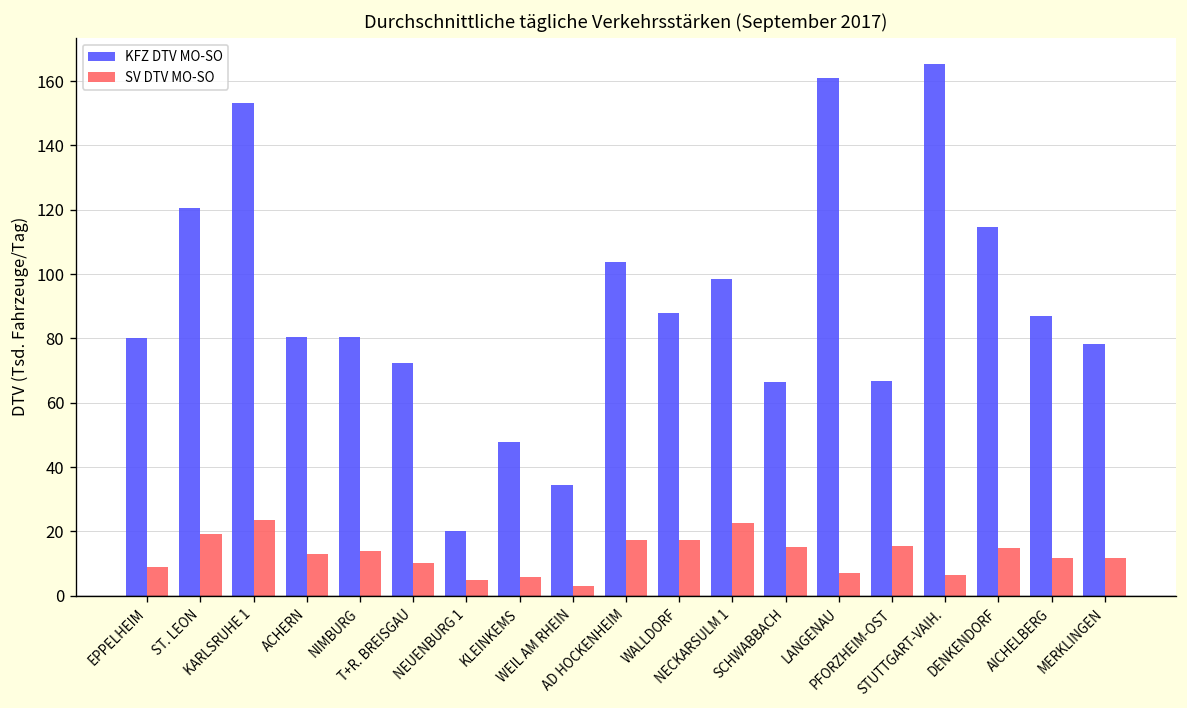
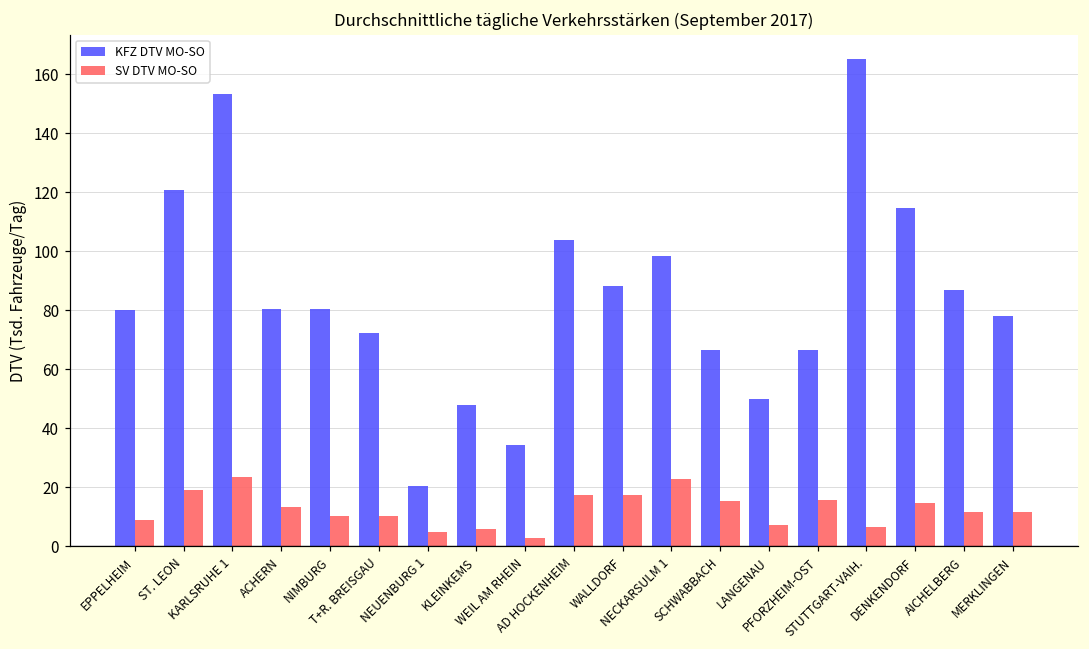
  {
    "KFZ DTV MO-SO": {
      "EPPELHEIM": 80,
      "ST. LEON": 121,
      "KARLSRUHE 1": 153,
      "ACHERN": 80,
      "NIMBURG": 80,
      "T+R. BREISGAU": 72,
      "NEUENBURG 1": 20,
      "KLEINKEMS": 48,
      "WEIL AM RHEIN": 34,
      "AD HOCKENHEIM": 104,
      "WALLDORF": 88,
      "NECKARSULM 1": 98,
      "SCHWABBACH": 67,
-     "LANGENAU": 161,
+     "LANGENAU": 50,
      "PFORZHEIM-OST": 67,
      "STUTTGART-VAIH.": 165,
      "DENKENDORF": 115,
      "AICHELBERG": 87,
      "MERKLINGEN": 78
    },
    "SV DTV MO-SO": {
      "EPPELHEIM": 9,
      "ST. LEON": 19,
      "KARLSRUHE 1": 24,
      "ACHERN": 13,
-     "NIMBURG": 14,
+     "NIMBURG": 10,
      "T+R. BREISGAU": 10,
      "NEUENBURG 1": 5,
      "KLEINKEMS": 6,
      "WEIL AM RHEIN": 3,
      "AD HOCKENHEIM": 17,
      "WALLDORF": 17,
      "NECKARSULM 1": 23,
      "SCHWABBACH": 15,
      "LANGENAU": 7,
      "PFORZHEIM-OST": 15,
      "STUTTGART-VAIH.": 6,
      "DENKENDORF": 15,
      "AICHELBERG": 12,
      "MERKLINGEN": 12
    }
  }
